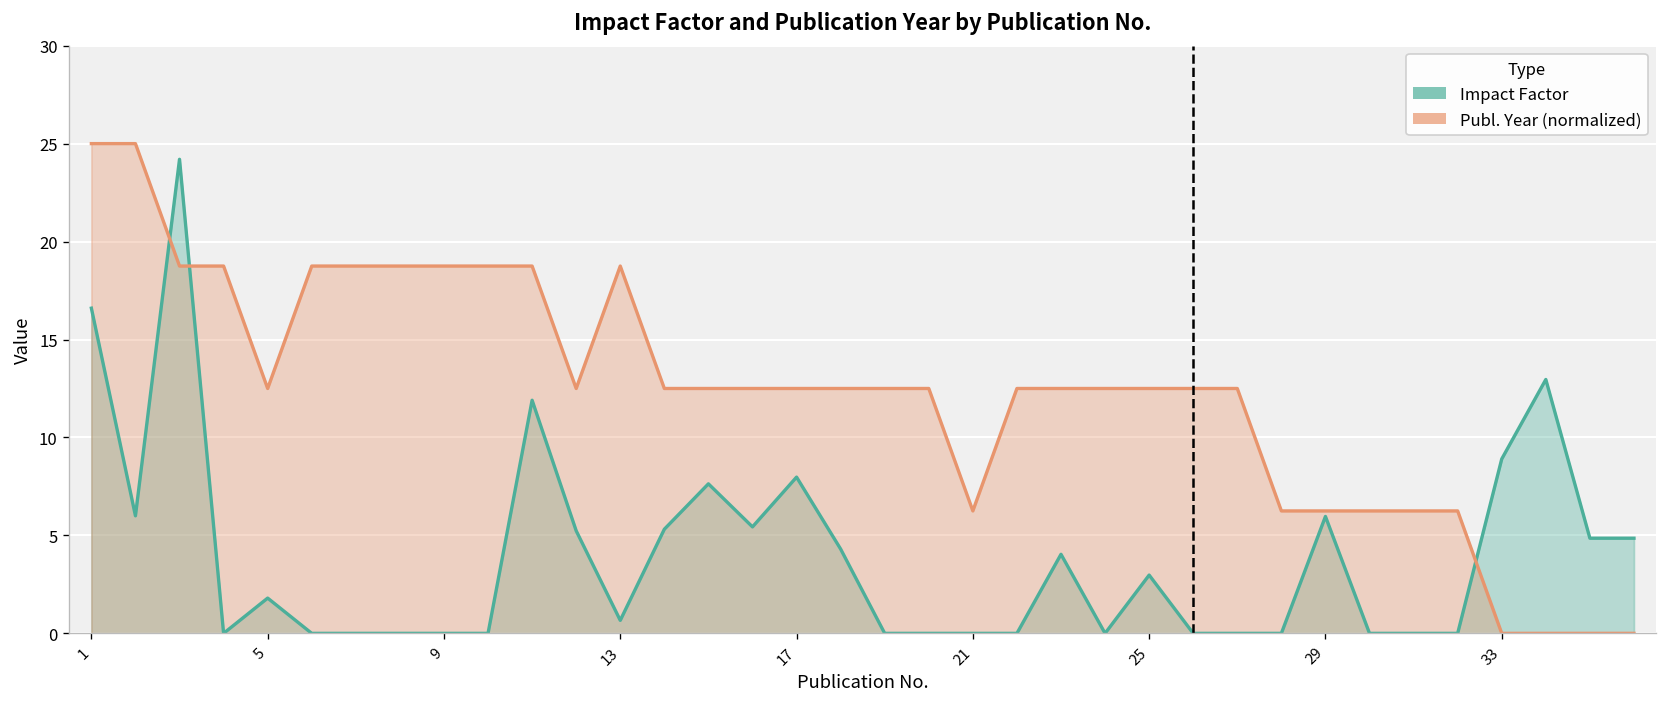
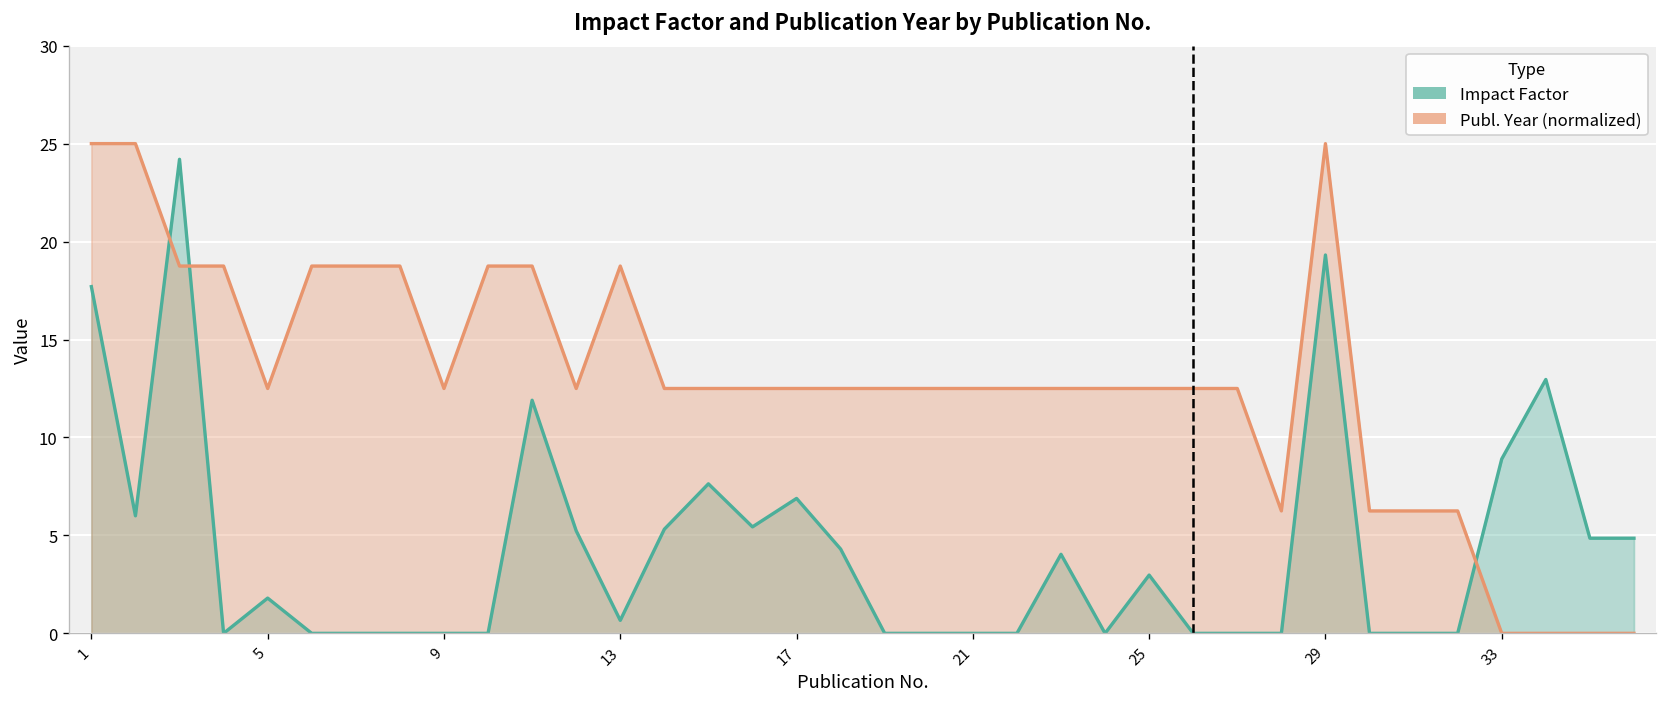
  {
    "Impact Factor": {
-     "1": 16.6,
+     "1": 17.7,
      "5": 1.8,
      "9": 0.0,
      "13": 0.7,
-     "17": 8.0,
+     "17": 6.9,
      "21": 0.0,
      "25": 3.0,
-     "29": 6.0,
+     "29": 19.3,
      "33": 8.9
    },
    "Publ. Year (normalized)": {
      "1": 25.0,
      "5": 12.5,
-     "9": 18.8,
+     "9": 12.5,
      "13": 18.8,
      "17": 12.5,
-     "21": 6.3,
+     "21": 12.5,
      "25": 12.5,
-     "29": 6.3,
+     "29": 25.0,
      "33": 0.0
    }
  }
